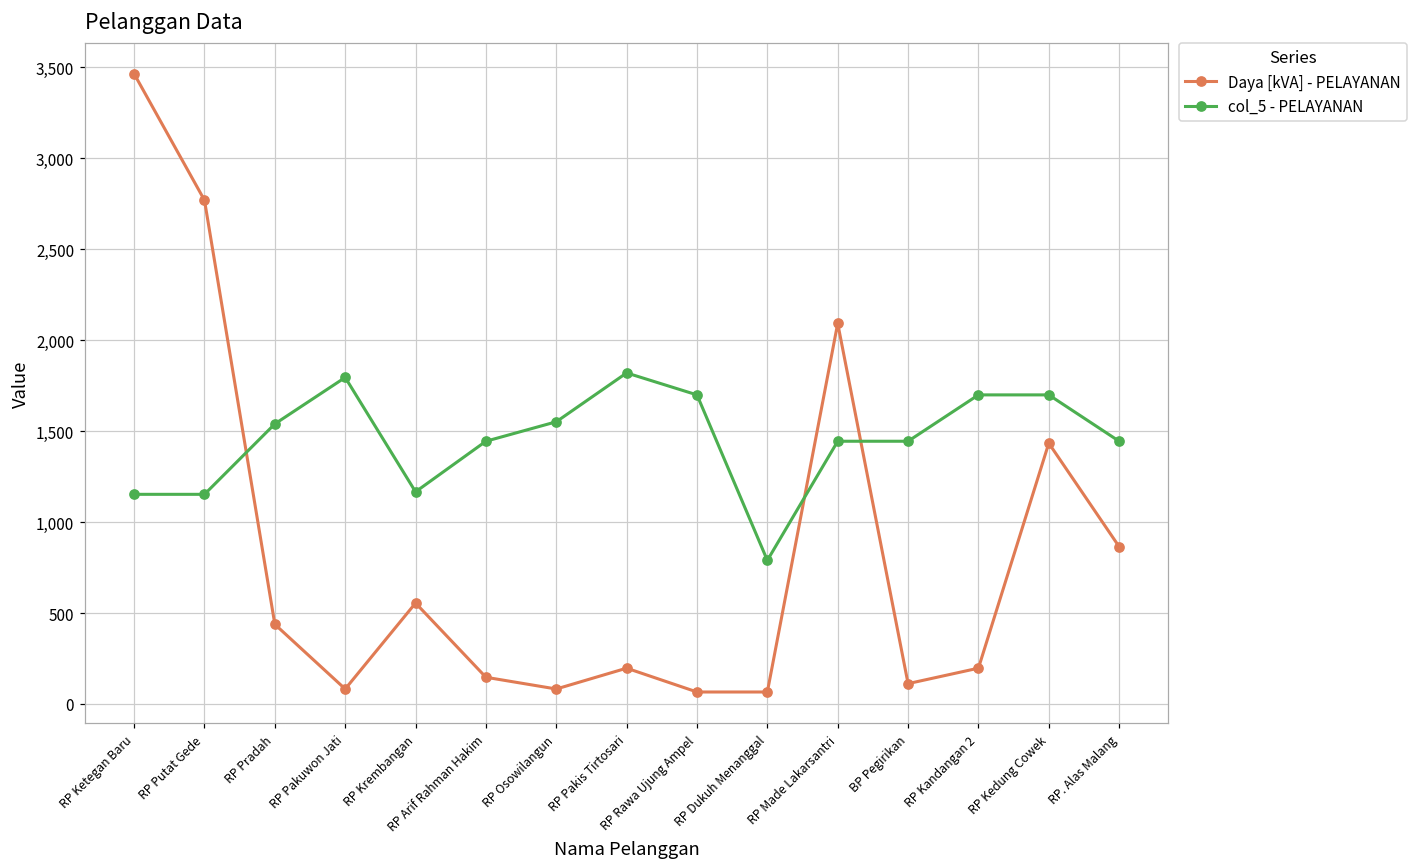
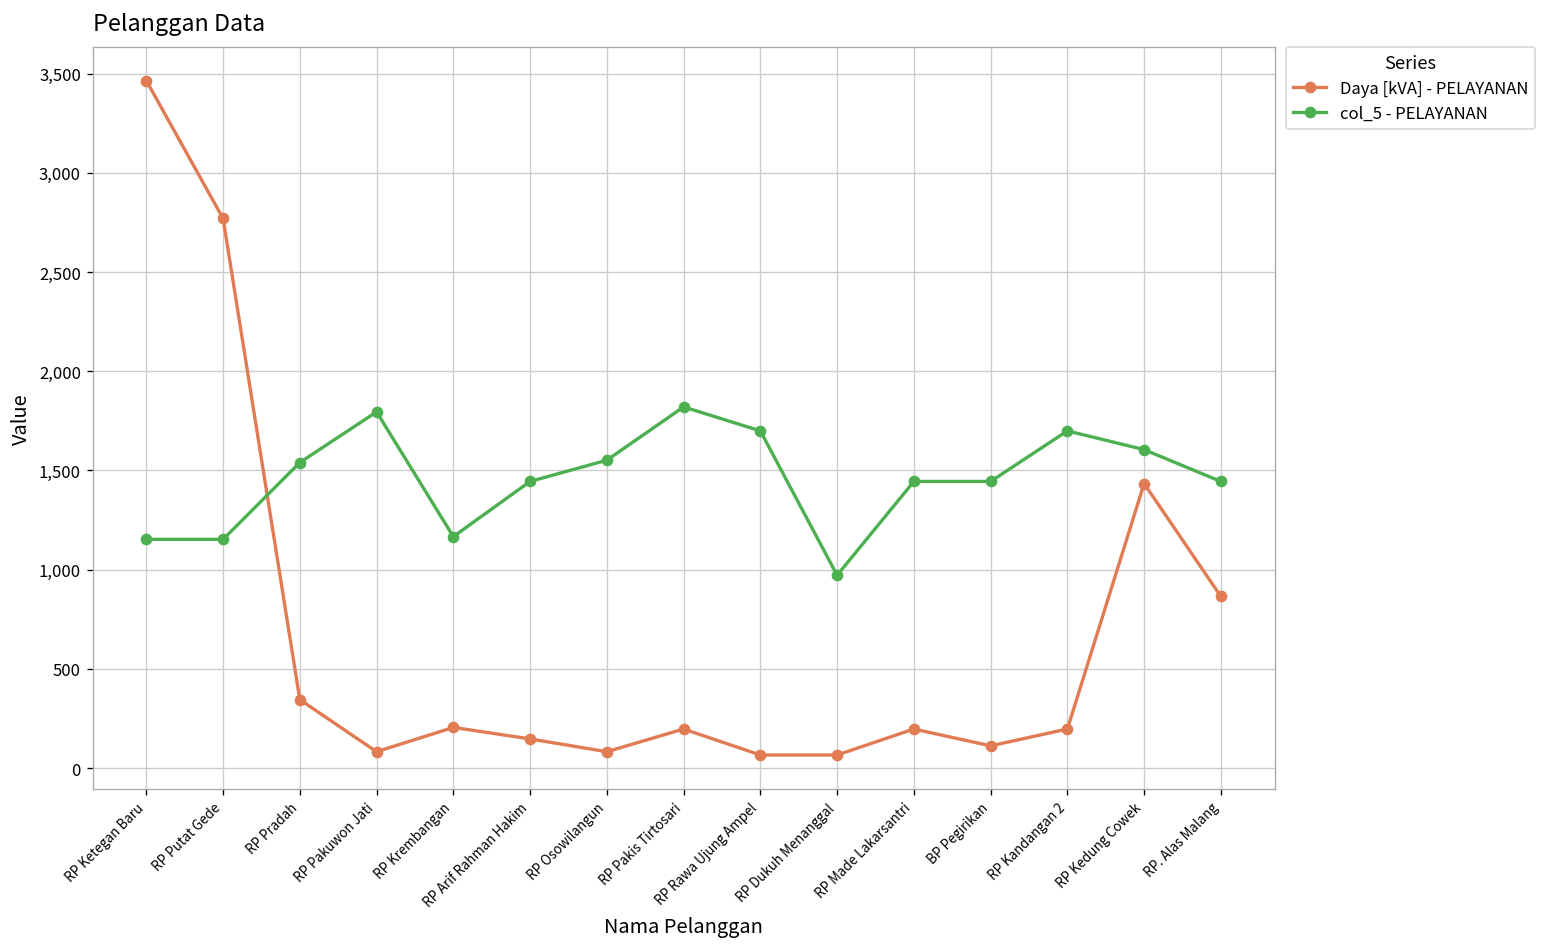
  {
    "Daya [kVA] - PELAYANAN": {
      "RP Ketegan Baru": "3,470",
      "RP Putat Gede": "2,770",
-     "RP Pradah": "440",
+     "RP Pradah": "350",
      "RP Pakuwon Jati": "80",
-     "RP Krembangan": "560",
+     "RP Krembangan": "210",
      "RP Arif Rahman Hakim": "150",
      "RP Osowilangun": "80",
      "RP Pakis Tirtosari": "200",
      "RP Rawa Ujung Ampel": "70",
      "RP Dukuh Menanggal": "70",
-     "RP Made Lakarsantri": "2,090",
+     "RP Made Lakarsantri": "200",
      "BP Pegirikan": "110",
      "RP Kandangan 2": "200",
      "RP Kedung Cowek": "1,430",
      "RP. Alas Malang": "870"
    },
    "col_5 - PELAYANAN": {
      "RP Ketegan Baru": "1,150",
      "RP Putat Gede": "1,150",
      "RP Pradah": "1,540",
      "RP Pakuwon Jati": "1,800",
      "RP Krembangan": "1,170",
      "RP Arif Rahman Hakim": "1,440",
      "RP Osowilangun": "1,550",
      "RP Pakis Tirtosari": "1,820",
      "RP Rawa Ujung Ampel": "1,700",
-     "RP Dukuh Menanggal": "790",
+     "RP Dukuh Menanggal": "970",
      "RP Made Lakarsantri": "1,440",
      "BP Pegirikan": "1,440",
      "RP Kandangan 2": "1,700",
-     "RP Kedung Cowek": "1,700",
+     "RP Kedung Cowek": "1,600",
      "RP. Alas Malang": "1,440"
    }
  }
